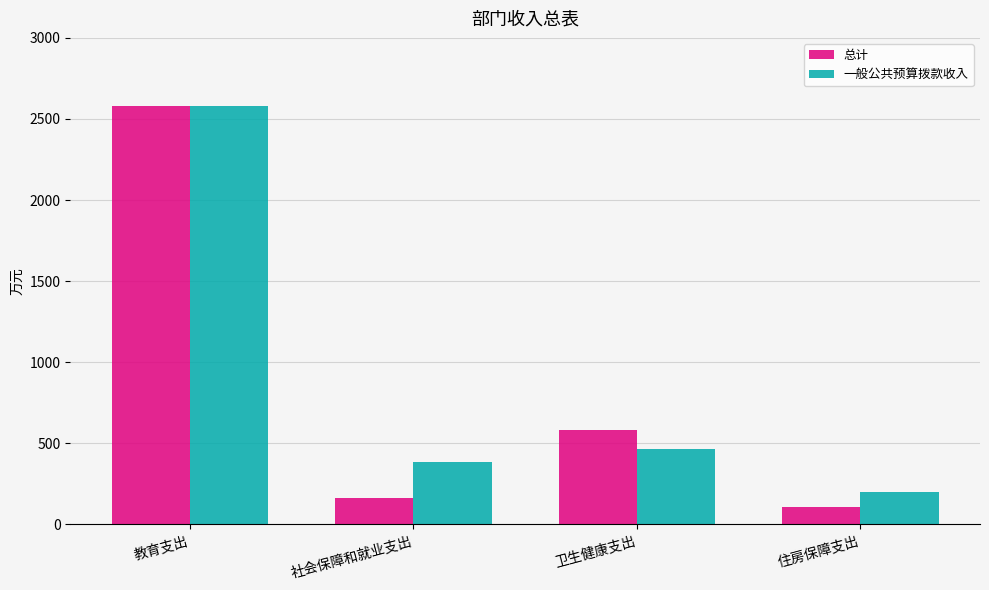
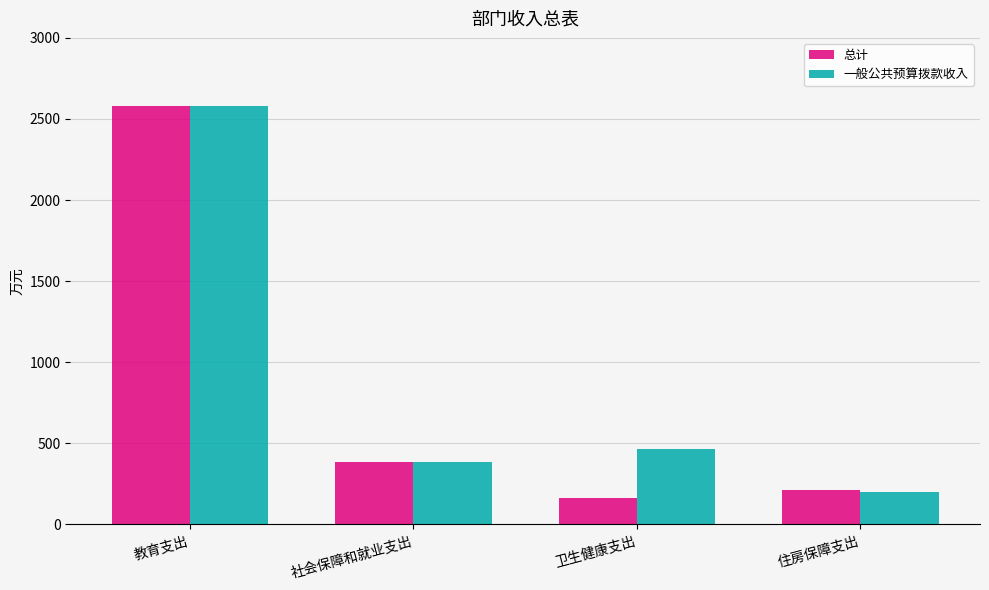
  {
    "总计": {
      "教育支出": 2580,
-     "社会保障和就业支出": 160,
-     "卫生健康支出": 580,
-     "住房保障支出": 110
+     "社会保障和就业支出": 390,
+     "卫生健康支出": 160,
+     "住房保障支出": 210
    },
    "一般公共预算拨款收入": {
      "教育支出": 2580,
      "社会保障和就业支出": 390,
      "卫生健康支出": 460,
      "住房保障支出": 200
    }
  }
